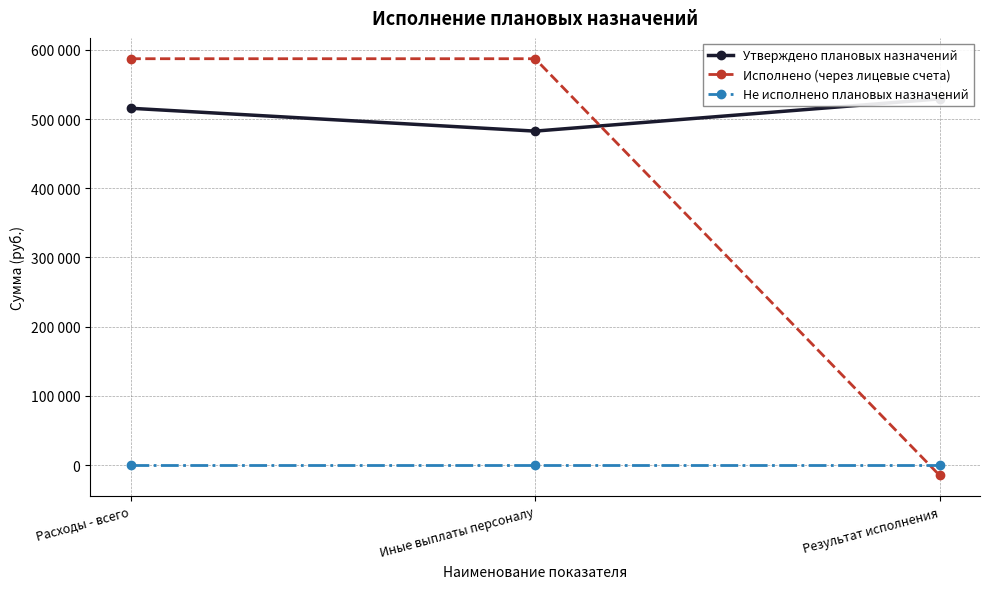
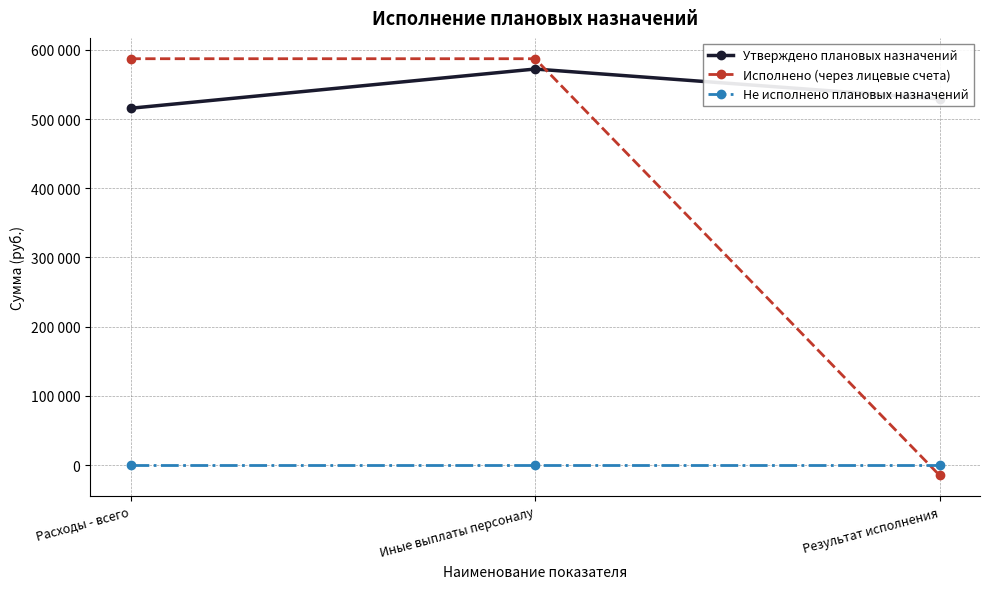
  {
    "Утверждено плановых назначений": {
      "Расходы - всего": 520000,
-     "Иные выплаты персоналу": 480000
+     "Иные выплаты персоналу": 570000
    },
    "Исполнено (через лицевые счета)": {
      "Расходы - всего": 590000,
      "Иные выплаты персоналу": 590000,
      "Результат исполнения": -10000
    },
    "Не исполнено плановых назначений": {
      "Расходы - всего": 0,
      "Иные выплаты персоналу": 0,
      "Результат исполнения": 0
    }
  }
